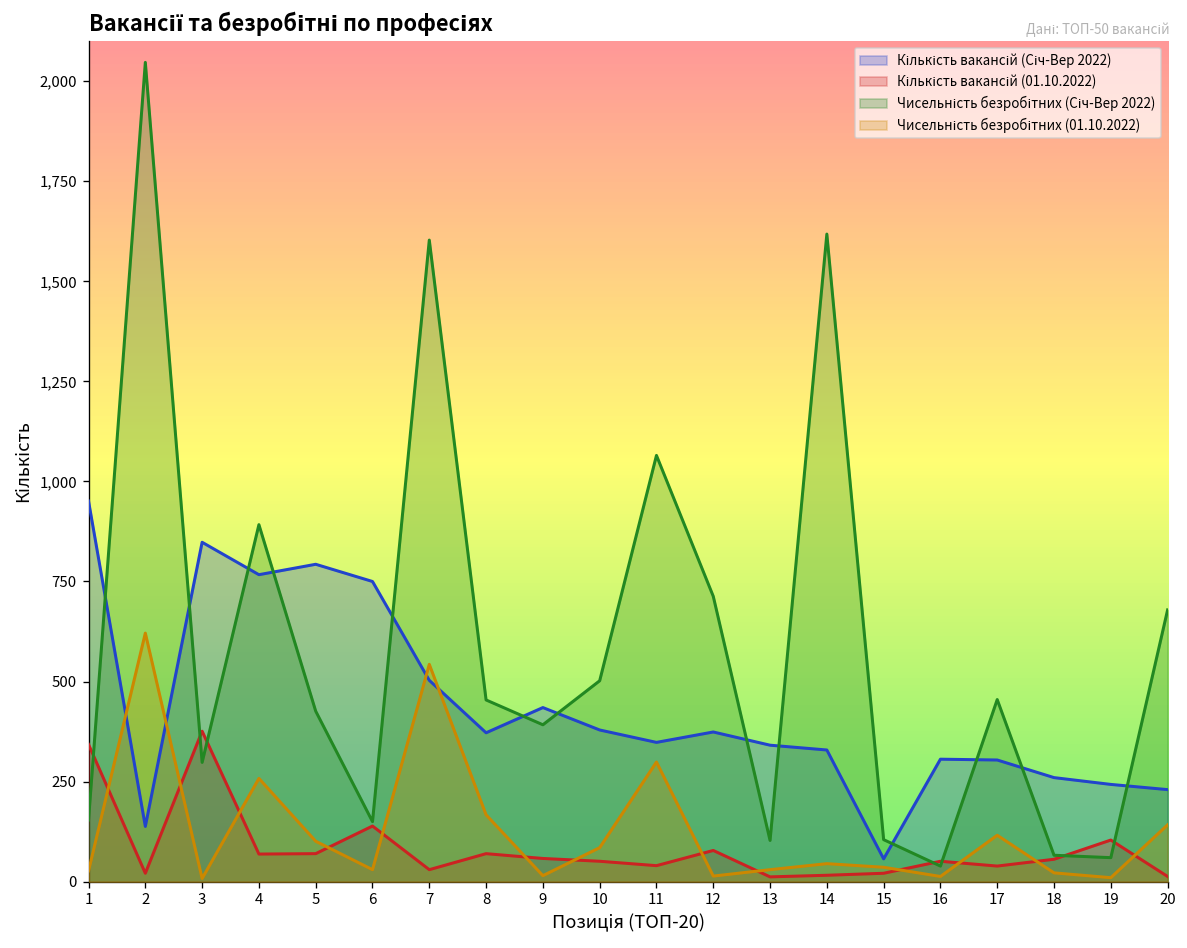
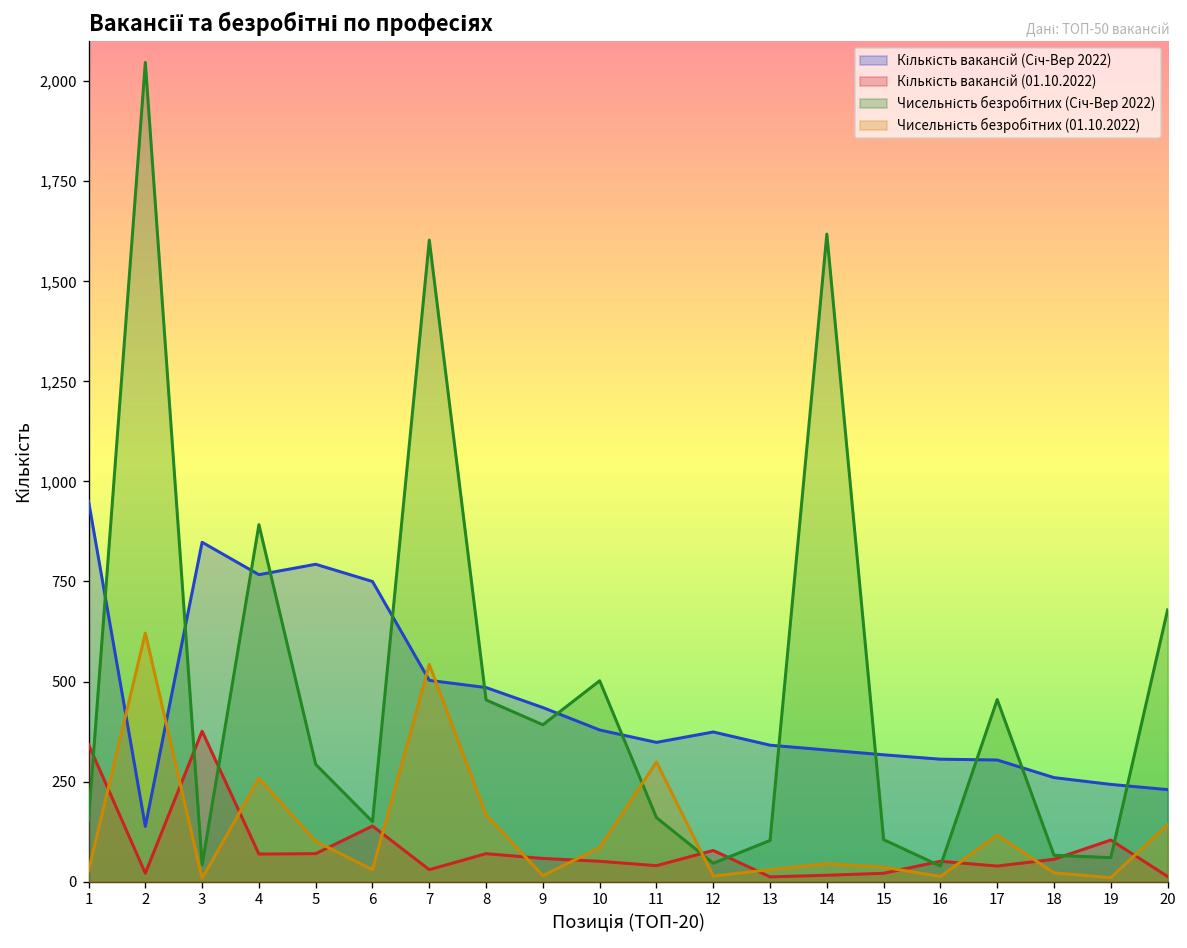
  {
    "Кількість вакансій (Січ-Вер 2022)": {
      "1": "950",
      "2": "140",
      "3": "850",
      "4": "770",
      "5": "790",
      "6": "750",
      "7": "500",
-     "8": "370",
+     "8": "490",
      "9": "440",
      "10": "380",
      "11": "350",
      "12": "370",
      "13": "340",
      "14": "330",
-     "15": "60",
+     "15": "320",
      "16": "310",
      "17": "300",
      "18": "260",
      "19": "240",
      "20": "230"
    },
    "Чисельність безробітних (Січ-Вер 2022)": {
      "1": "150",
      "2": "2,050",
-     "3": "300",
+     "3": "40",
      "4": "890",
-     "5": "430",
+     "5": "290",
      "6": "150",
      "7": "1,600",
      "8": "450",
      "9": "390",
      "10": "500",
-     "11": "1,070",
-     "12": "710",
+     "11": "160",
+     "12": "50",
      "13": "100",
      "14": "1,620",
      "15": "110",
      "16": "40",
      "17": "460",
      "18": "70",
      "19": "60",
      "20": "680"
    }
  }
